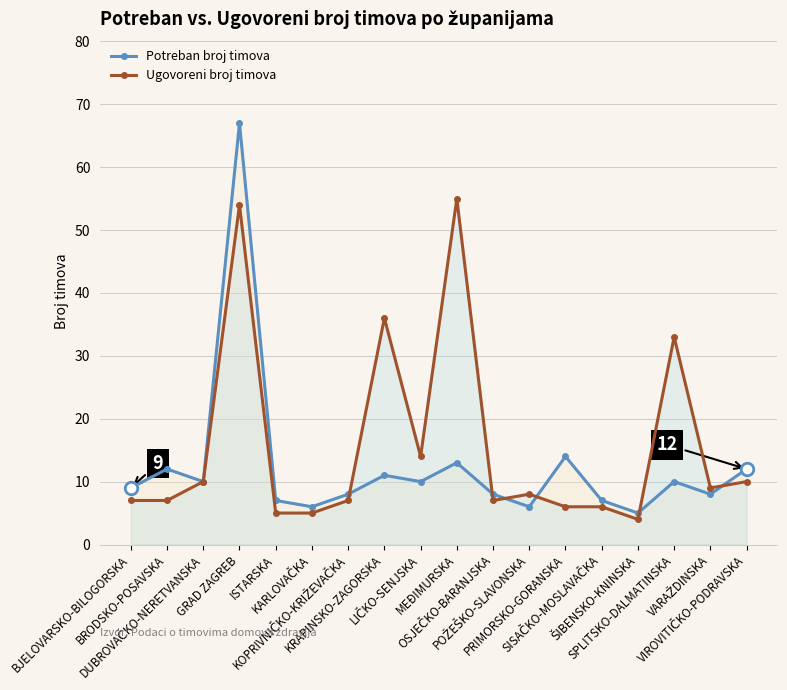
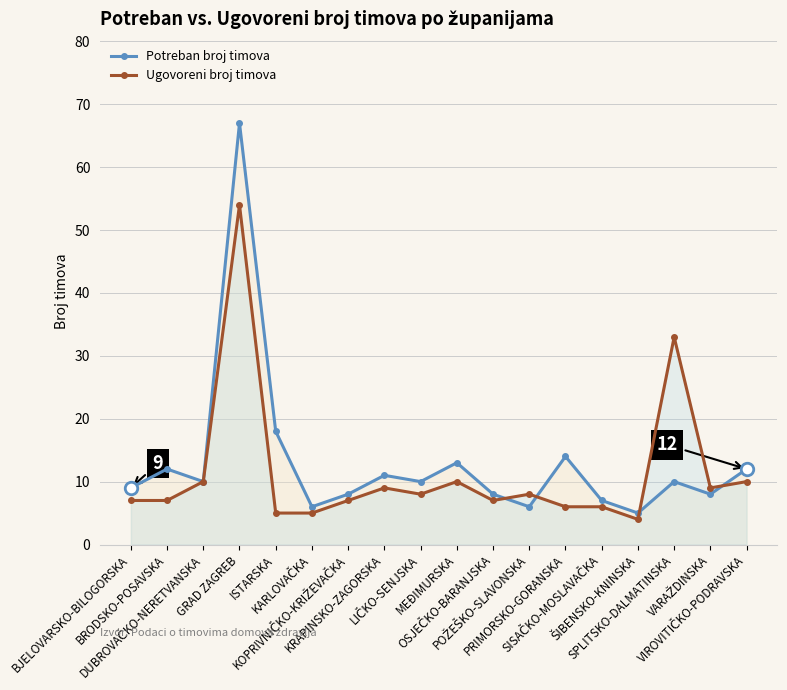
  {
    "Potreban broj timova": {
      "GRAD ZAGREB": 67,
-     "ISTARSKA": 7,
+     "ISTARSKA": 18,
      "KARLOVAČKA": 6,
      "KOPRIVNIČKO-KRIŽEVAČKA": 8,
      "KRAPINSKO-ZAGORSKA": 11,
      "LIČKO-SENJSKA": 10,
      "MEĐIMURSKA": 13,
      "OSJEČKO-BARANJSKA": 8,
      "POŽEŠKO-SLAVONSKA": 6,
      "PRIMORSKO-GORANSKA": 14,
      "SISAČKO-MOSLAVAČKA": 7,
      "ŠIBENSKO-KNINSKA": 5,
      "SPLITSKO-DALMATINSKA": 10,
      "VARAŽDINSKA": 8
    },
    "Ugovoreni broj timova": {
      "BJELOVARSKO-BILOGORSKA": 7,
      "BRODSKO-POSAVSKA": 7,
      "GRAD ZAGREB": 54,
      "ISTARSKA": 5,
      "KARLOVAČKA": 5,
      "KOPRIVNIČKO-KRIŽEVAČKA": 7,
-     "KRAPINSKO-ZAGORSKA": 36,
-     "LIČKO-SENJSKA": 14,
-     "MEĐIMURSKA": 55,
+     "KRAPINSKO-ZAGORSKA": 9,
+     "LIČKO-SENJSKA": 8,
+     "MEĐIMURSKA": 10,
      "OSJEČKO-BARANJSKA": 7,
      "POŽEŠKO-SLAVONSKA": 8,
      "PRIMORSKO-GORANSKA": 6,
      "SISAČKO-MOSLAVAČKA": 6,
      "ŠIBENSKO-KNINSKA": 4,
      "SPLITSKO-DALMATINSKA": 33,
      "VARAŽDINSKA": 9,
      "VIROVITIČKO-PODRAVSKA": 10
    }
  }
